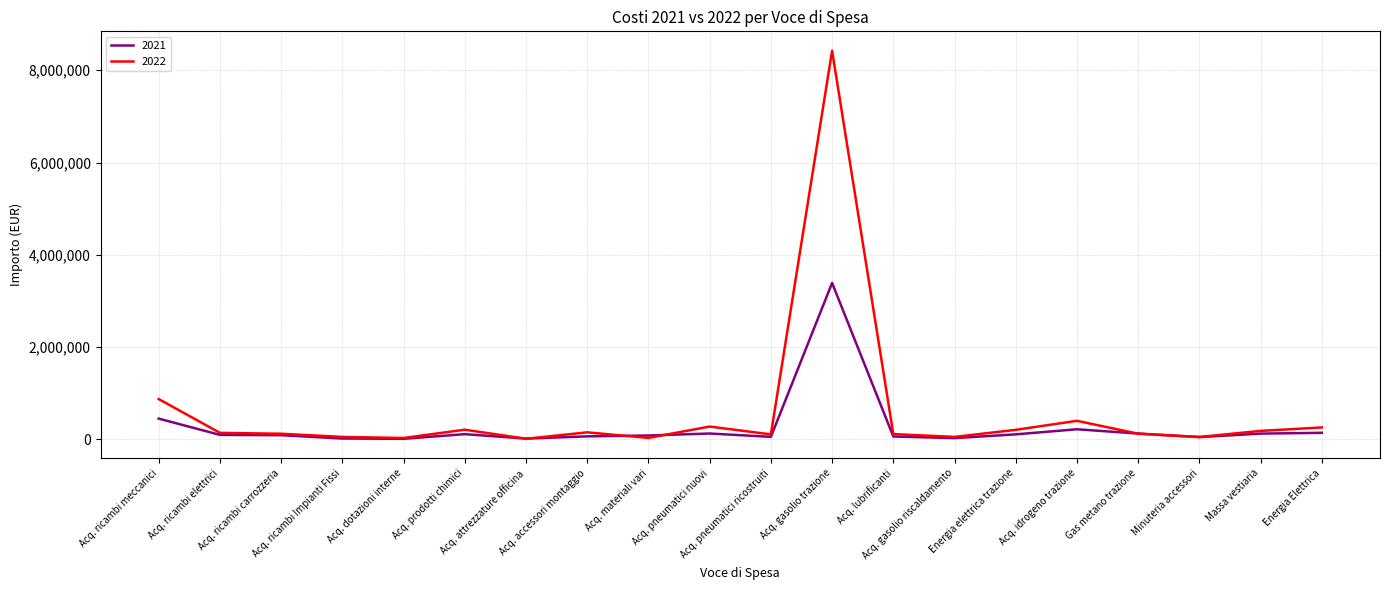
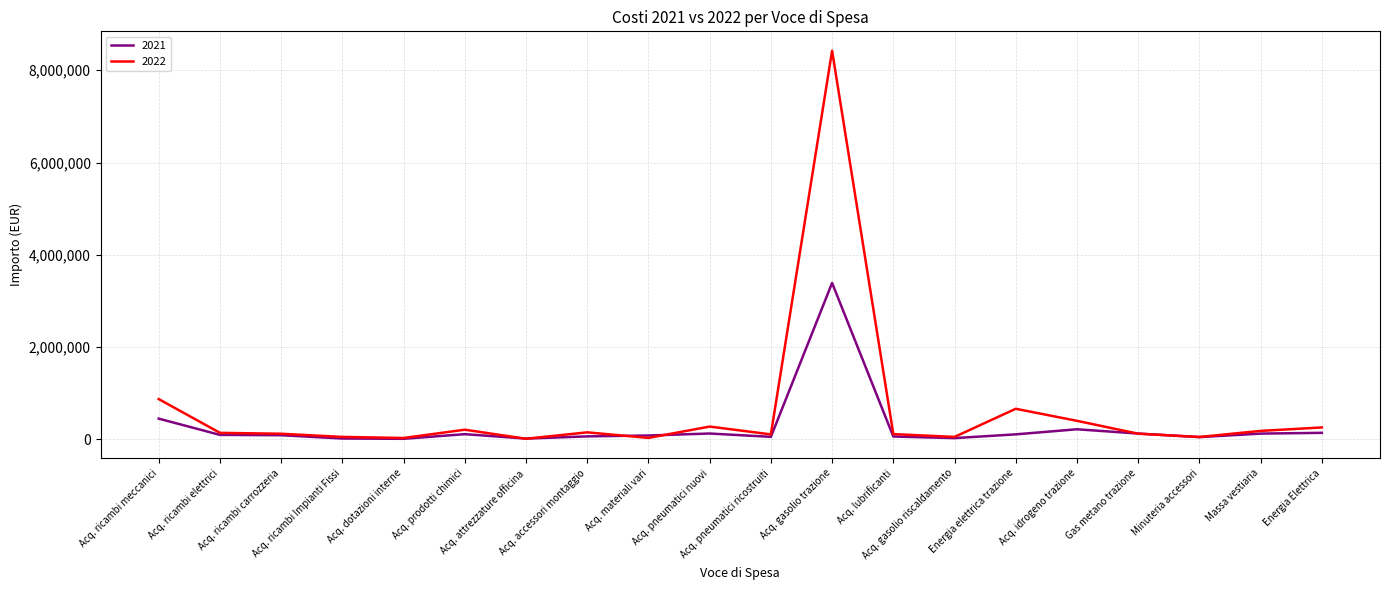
  {
    "2021": {
      "Acq. ricambi meccanici": "400,000",
      "Acq. prodotti chimici": "100,000",
      "Acq. accessori montaggio": "100,000",
      "Acq. pneumatici nuovi": "100,000",
      "Acq. gasolio trazione": "3,400,000",
      "Energia elettrica trazione": "100,000",
      "Acq. idrogeno trazione": "200,000",
      "Massa vestiaria": "100,000",
      "Energia Elettrica": "100,000"
    },
    "2022": {
      "Acq. ricambi meccanici": "900,000",
      "Acq. prodotti chimici": "200,000",
      "Acq. accessori montaggio": "200,000",
      "Acq. pneumatici nuovi": "300,000",
      "Acq. gasolio trazione": "8,400,000",
-     "Energia elettrica trazione": "200,000",
+     "Energia elettrica trazione": "700,000",
      "Acq. idrogeno trazione": "400,000",
      "Massa vestiaria": "200,000",
      "Energia Elettrica": "300,000"
    }
  }
